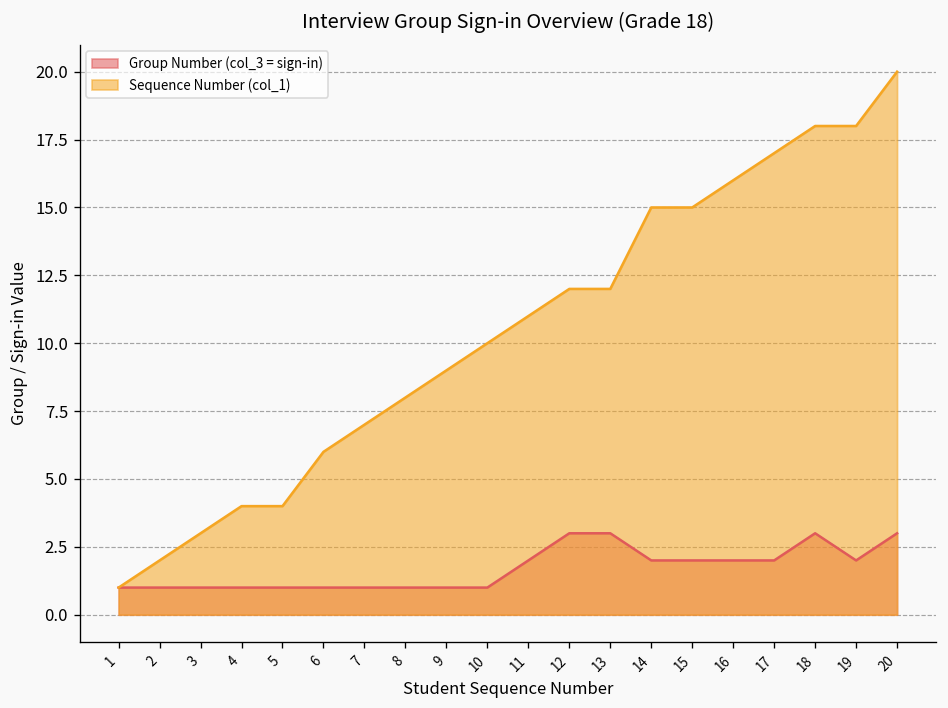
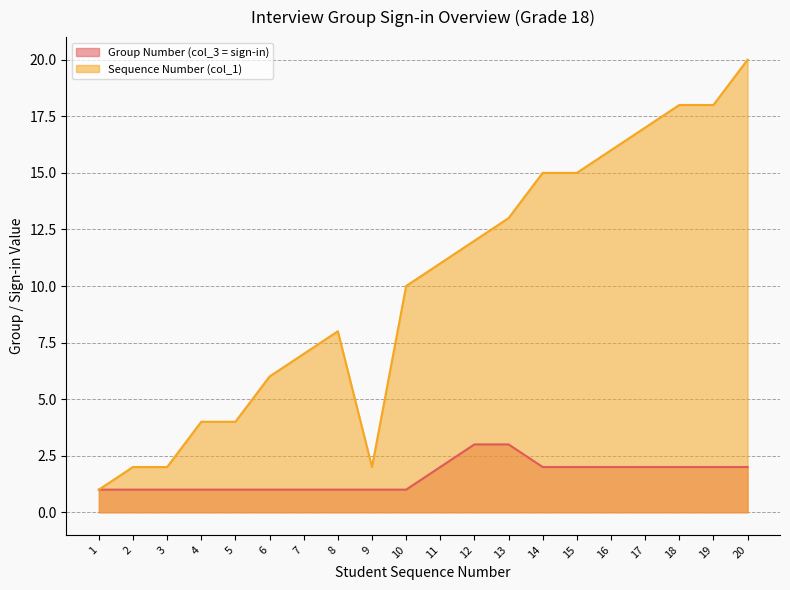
  {
    "Group Number (col_3 = sign-in)": {
      "2": 1,
      "3": 1,
      "4": 1,
      "5": 1,
      "6": 1,
      "7": 1,
      "8": 1,
      "9": 1,
      "10": 1,
      "11": 2,
      "12": 3,
      "13": 3,
      "14": 2,
      "15": 2,
      "16": 2,
      "17": 2,
-     "18": 3,
+     "18": 2,
      "19": 2,
-     "20": 3
+     "20": 2
    },
    "Sequence Number (col_1)": {
      "2": 2,
-     "3": 3,
+     "3": 2,
      "4": 4,
      "5": 4,
      "6": 6,
      "7": 7,
      "8": 8,
-     "9": 9,
+     "9": 2,
      "10": 10,
      "11": 11,
      "12": 12,
-     "13": 12,
+     "13": 13,
      "14": 15,
      "15": 15,
      "16": 16,
      "17": 17,
      "18": 18,
      "19": 18,
      "20": 20
    }
  }
